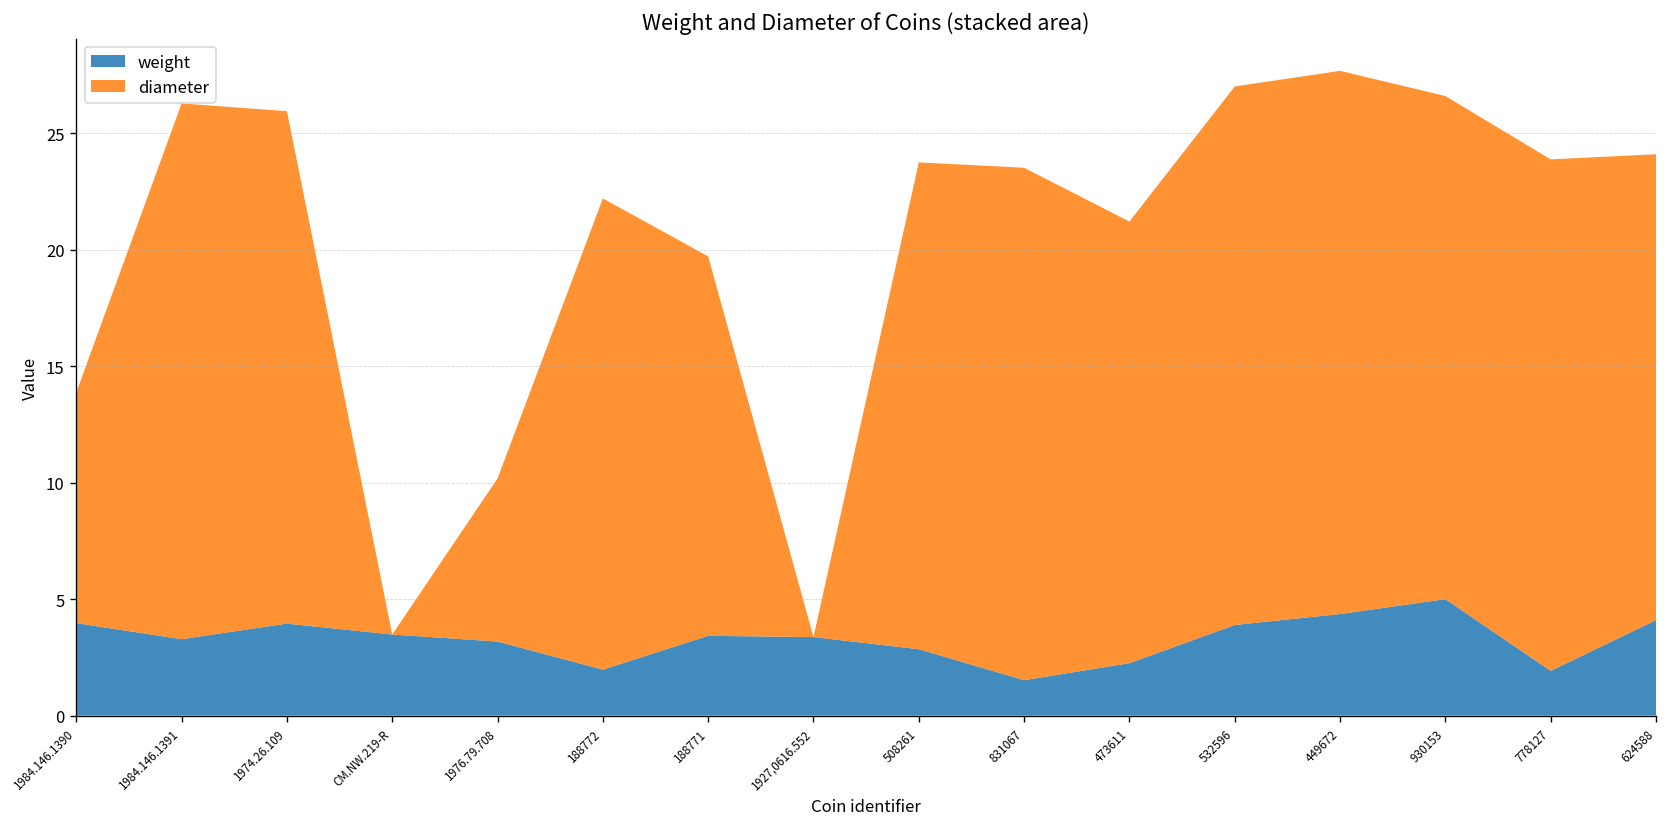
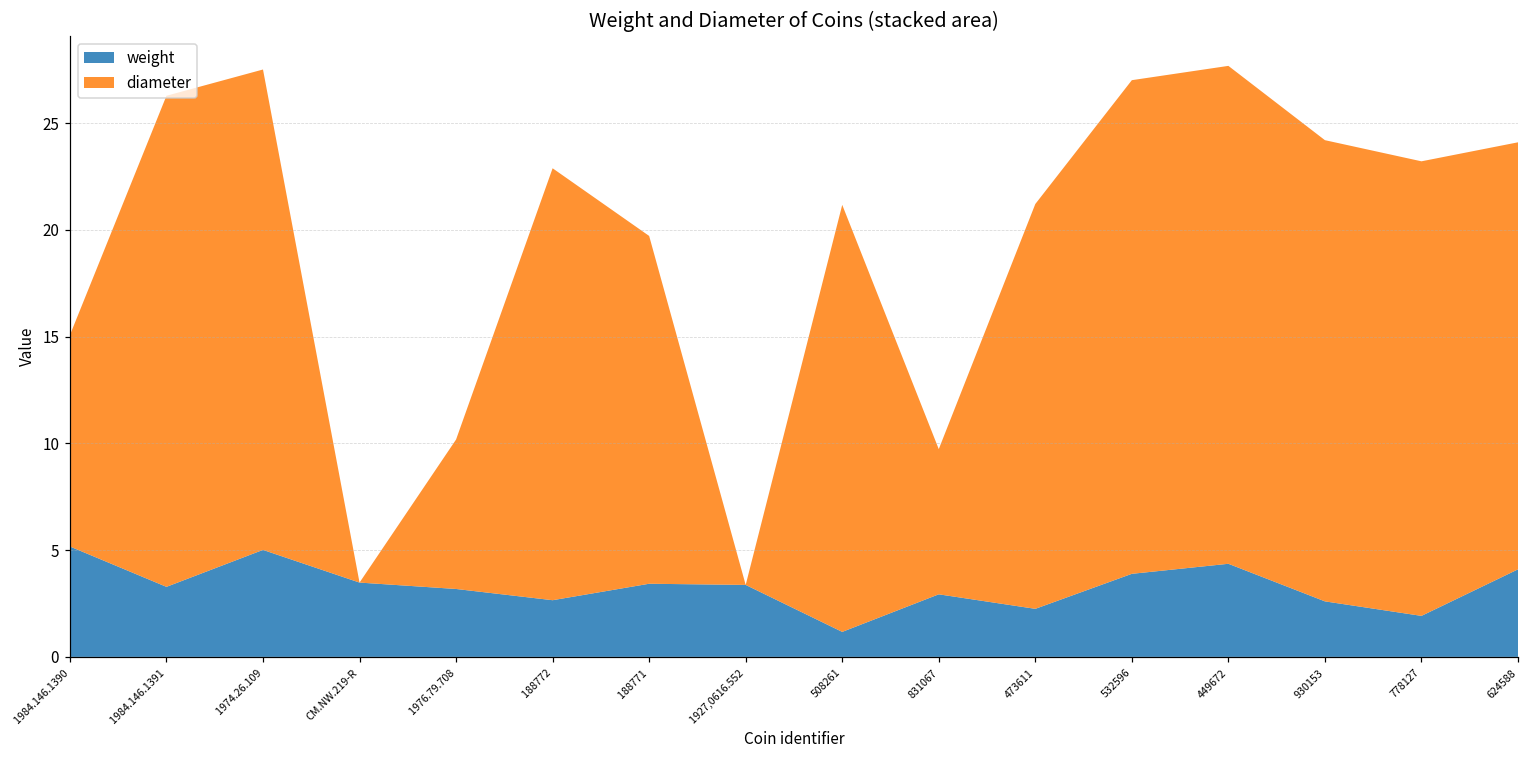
  {
    "weight": {
-     "1984.146.1390": 4.0,
+     "1984.146.1390": 5.2,
      "1984.146.1391": 3.3,
-     "1974.26.109": 4.0,
+     "1974.26.109": 5.0,
      "1976.79.708": 3.2,
-     "188772": 2.0,
+     "188772": 2.7,
      "188771": 3.4,
-     "508261": 2.9,
-     "831067": 1.5,
+     "508261": 1.2,
+     "831067": 2.9,
      "473611": 2.3,
      "532596": 3.9,
      "449672": 4.4,
-     "930153": 5.0,
+     "930153": 2.6,
      "778127": 1.9,
      "624588": 4.1
    },
    "diameter": {
      "1984.146.1390": 9.9,
      "1984.146.1391": 23.0,
-     "1974.26.109": 22.0,
+     "1974.26.109": 22.5,
      "1976.79.708": 7.0,
      "188772": 20.2,
      "188771": 16.3,
-     "508261": 20.9,
-     "831067": 22.0,
+     "508261": 20.0,
+     "831067": 6.8,
      "473611": 19.0,
      "532596": 23.1,
      "449672": 23.3,
      "930153": 21.6,
-     "778127": 22.0,
+     "778127": 21.3,
      "624588": 20.0
    }
  }
